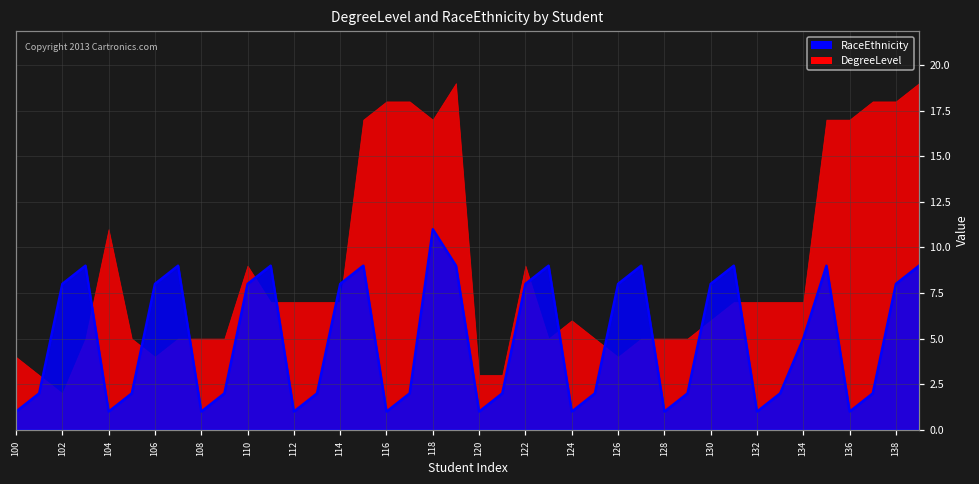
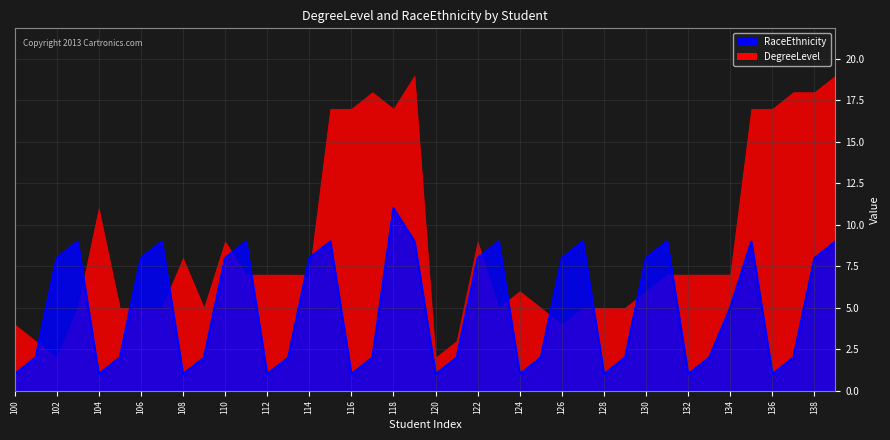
  {
    "DegreeLevel": {
      "100": 4,
      "102": 2,
      "104": 11,
-     "106": 4,
-     "108": 5,
+     "106": 5,
+     "108": 8,
      "110": 9,
      "112": 7,
      "114": 7,
-     "116": 18,
+     "116": 17,
      "118": 17,
-     "120": 3,
+     "120": 2,
      "122": 9,
      "124": 6,
      "126": 4,
      "128": 5,
      "130": 6,
      "132": 7,
      "134": 7,
      "136": 17,
      "138": 18
    },
    "RaceEthnicity": {
      "100": 1,
      "102": 8,
      "104": 1,
      "106": 8,
      "108": 1,
      "110": 8,
      "112": 1,
      "114": 8,
      "116": 1,
      "118": 11,
      "120": 1,
      "122": 8,
      "124": 1,
      "126": 8,
      "128": 1,
      "130": 8,
      "132": 1,
      "134": 5,
      "136": 1,
      "138": 8
    }
  }
